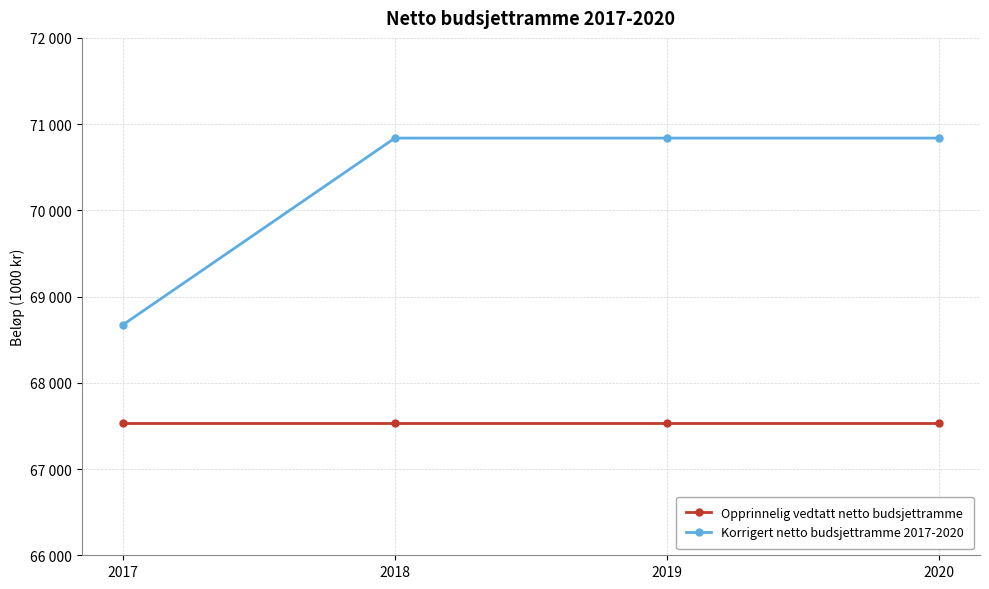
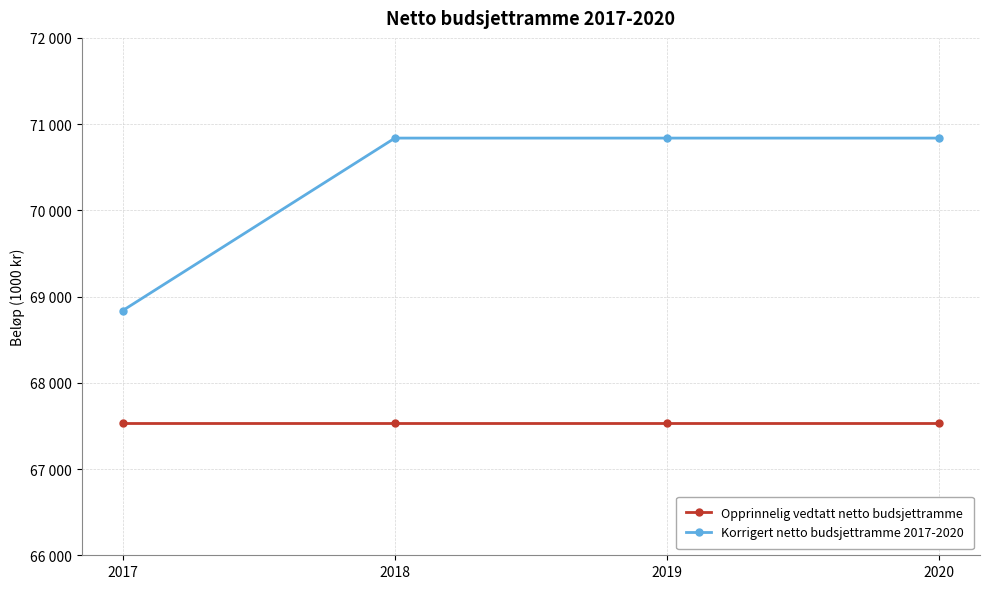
  {
    "Opprinnelig vedtatt netto budsjettramme": {
      "2017": 67500,
      "2018": 67500,
      "2019": 67500,
      "2020": 67500
    },
    "Korrigert netto budsjettramme 2017-2020": {
-     "2017": 68700,
+     "2017": 68800,
      "2018": 70800,
      "2019": 70800,
      "2020": 70800
    }
  }
